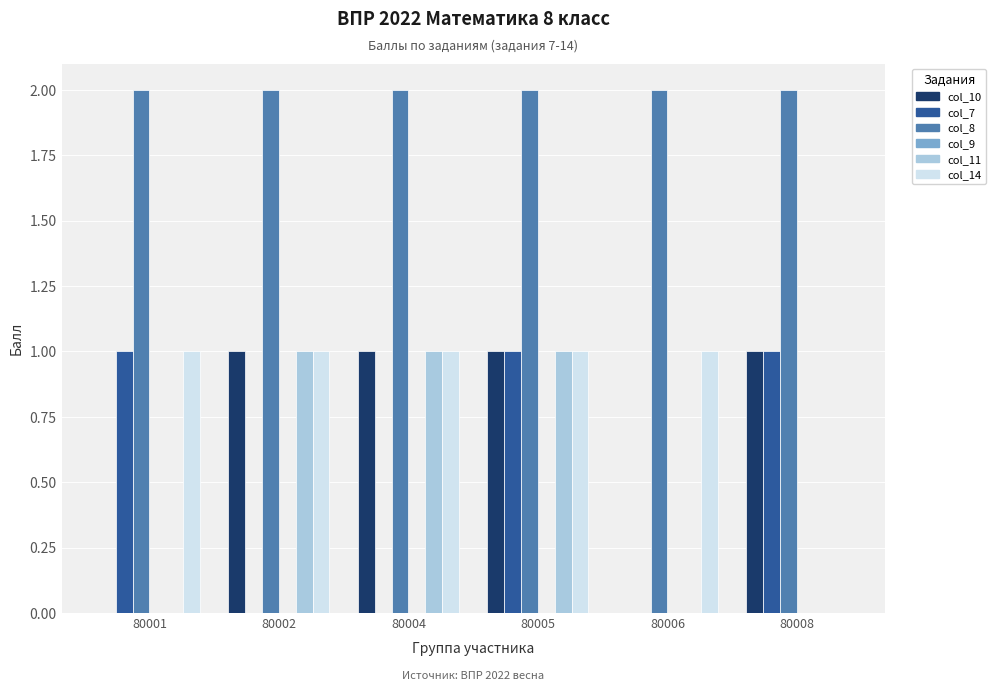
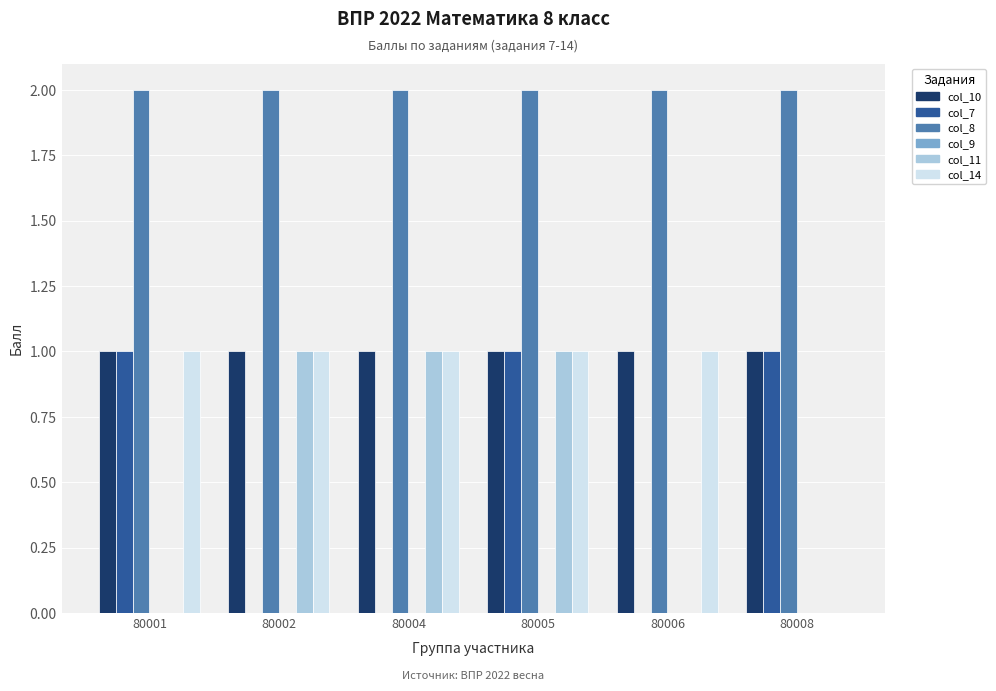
  {
    "col_10": {
-     "80001": 0,
+     "80001": 1,
      "80002": 1,
      "80004": 1,
      "80005": 1,
-     "80006": 0,
+     "80006": 1,
      "80008": 1
    }
  }
